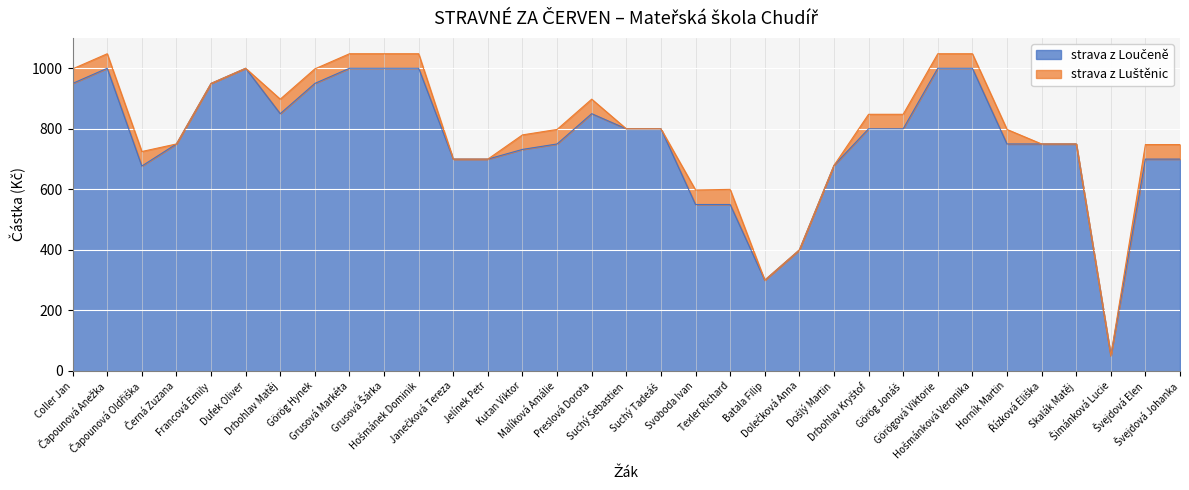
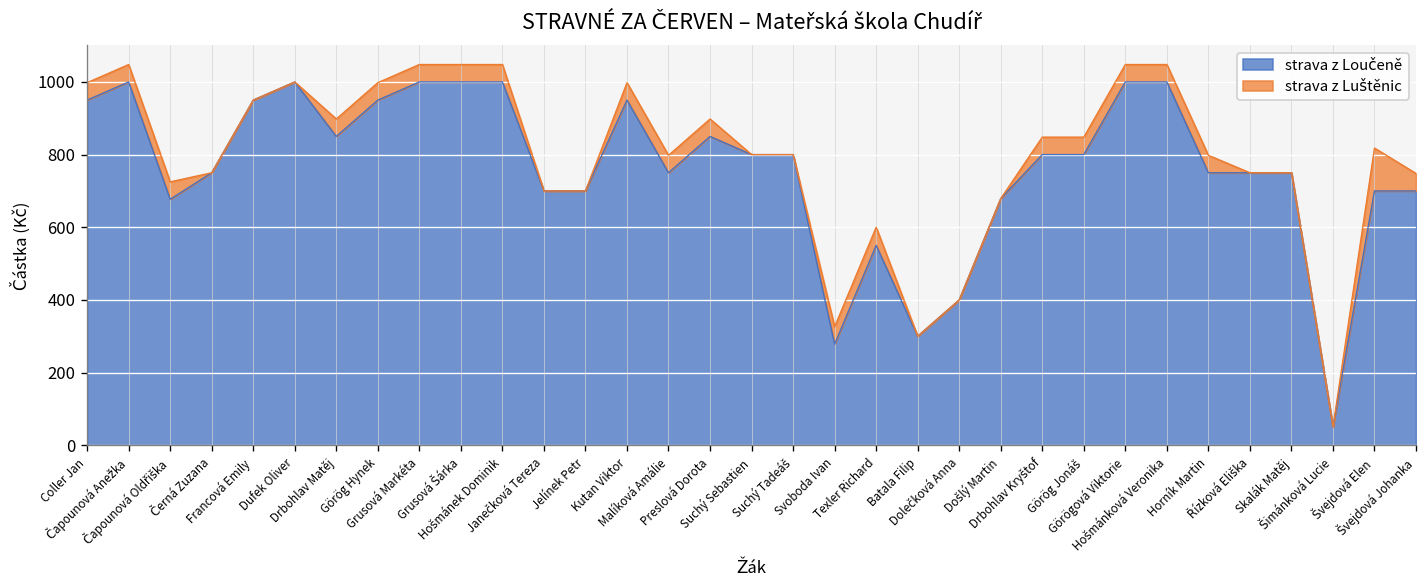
  {
    "strava z Loučeně": {
      "Coller Jan": 950,
      "Čapounová Anežka": 1000,
      "Čapounová Oldřiška": 680,
      "Drbohlav Matěj": 850,
      "Görög Hynek": 950,
      "Grusová Markéta": 1000,
      "Grusová Šárka": 1000,
      "Hošmánek Dominik": 1000,
-     "Kutan Viktor": 730,
+     "Kutan Viktor": 950,
      "Malíková Amálie": 750,
      "Preslová Dorota": 850,
-     "Svoboda Ivan": 550,
+     "Svoboda Ivan": 280,
      "Texler Richard": 550,
      "Drbohlav Kryštof": 800,
      "Görög Jonáš": 800,
      "Görögová Viktorie": 1000,
      "Hošmánková Veronika": 1000,
      "Horník Martin": 750,
      "Švejdová Elen": 700,
      "Švejdová Johanka": 700
    },
    "strava z Luštěnic": {
      "Coller Jan": 50,
      "Čapounová Anežka": 50,
      "Čapounová Oldřiška": 50,
      "Drbohlav Matěj": 50,
      "Görög Hynek": 50,
      "Grusová Markéta": 50,
      "Grusová Šárka": 50,
      "Hošmánek Dominik": 50,
      "Kutan Viktor": 50,
      "Malíková Amálie": 50,
      "Preslová Dorota": 50,
      "Svoboda Ivan": 50,
      "Texler Richard": 50,
      "Drbohlav Kryštof": 50,
      "Görög Jonáš": 50,
      "Görögová Viktorie": 50,
      "Hošmánková Veronika": 50,
      "Horník Martin": 50,
-     "Švejdová Elen": 50,
+     "Švejdová Elen": 120,
      "Švejdová Johanka": 50
    }
  }
